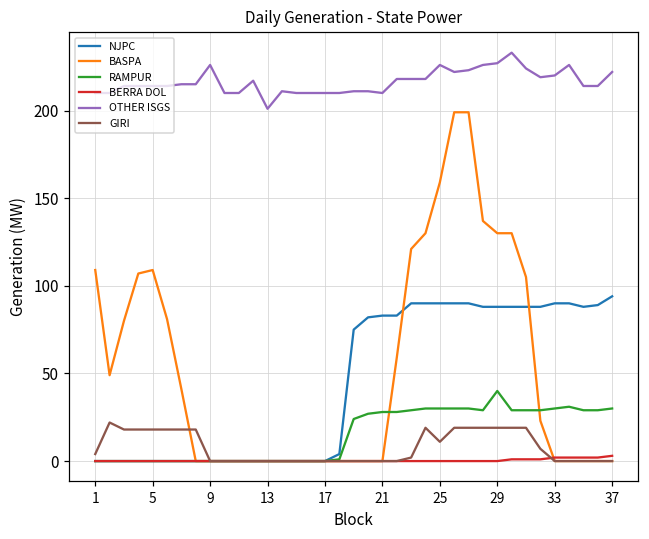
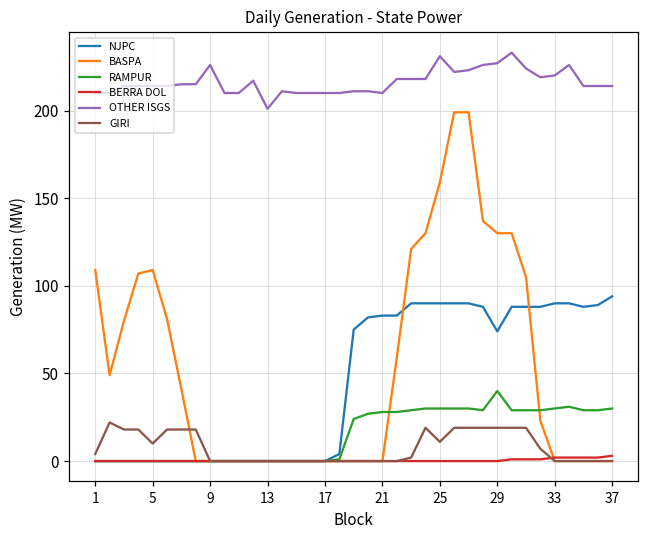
  {
    "NJPC": {
      "21": 83,
      "25": 90,
-     "29": 88,
+     "29": 74,
      "33": 90,
      "37": 94
    },
    "BASPA": {
      "1": 109,
      "5": 109,
      "25": 159,
      "29": 130
    },
    "RAMPUR": {
      "21": 28,
      "25": 30,
      "29": 40,
      "33": 30,
      "37": 30
    },
    "BERRA DOL": {
      "25": 0,
      "29": 0,
      "33": 2,
      "37": 3
    },
    "OTHER ISGS": {
      "9": 226,
      "13": 201,
      "17": 210,
      "21": 210,
-     "25": 226,
+     "25": 231,
      "29": 227,
      "33": 220,
-     "37": 222
+     "37": 214
    },
    "GIRI": {
      "1": 4,
-     "5": 18,
+     "5": 10,
      "25": 11,
      "29": 19
    }
  }
